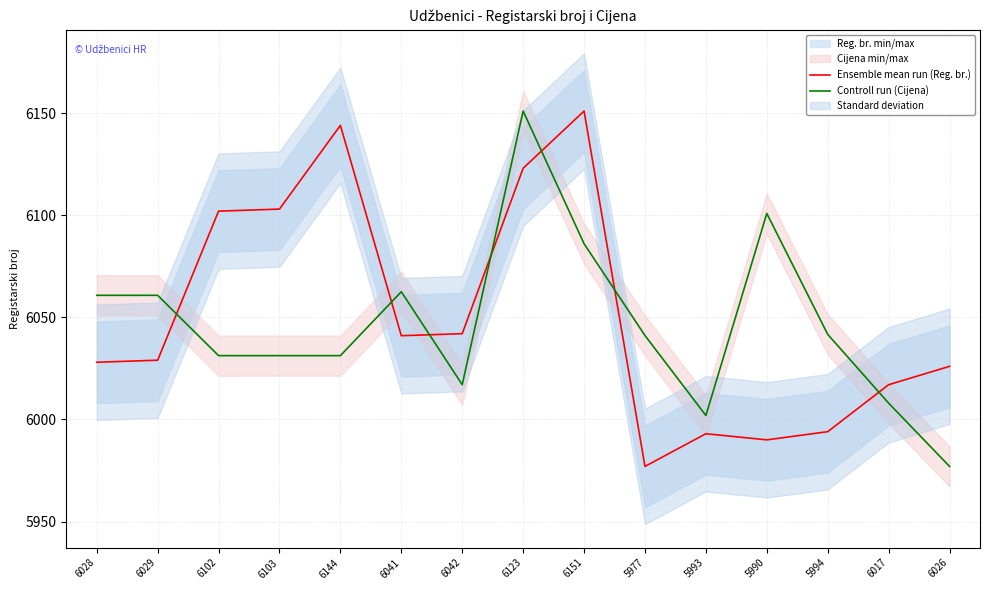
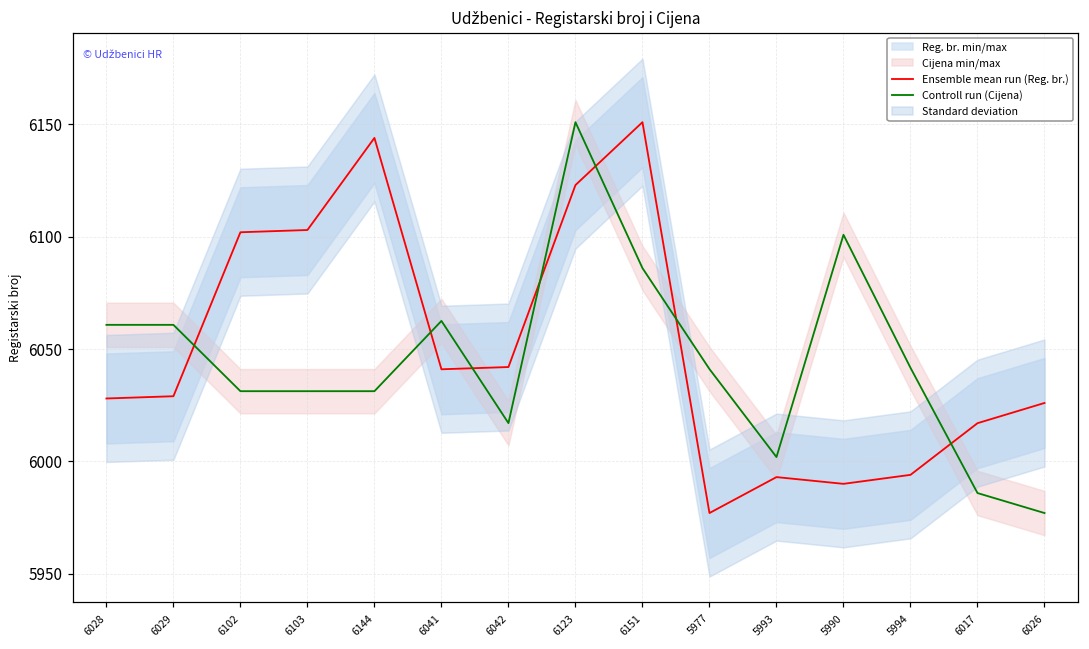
  {
    "Ensemble mean run (Reg. br.)": {
      "6028": 6028,
      "6029": 6029,
      "6102": 6102,
      "6103": 6103,
      "6144": 6144,
      "6041": 6041,
      "6042": 6042,
      "6123": 6123,
      "6151": 6151,
      "5977": 5977,
      "5993": 5993,
      "5990": 5990,
      "5994": 5994,
      "6026": 6026
    },
    "Controll run (Cijena)": {
      "6028": 6061,
      "6029": 6061,
      "6102": 6031,
      "6103": 6031,
      "6144": 6031,
      "6041": 6063,
      "6042": 6017,
      "6151": 6086,
      "5977": 6041,
      "5993": 6002,
      "5990": 6101,
      "5994": 6042,
-     "6017": 6008,
+     "6017": 5986,
      "6026": 5977
    }
  }
